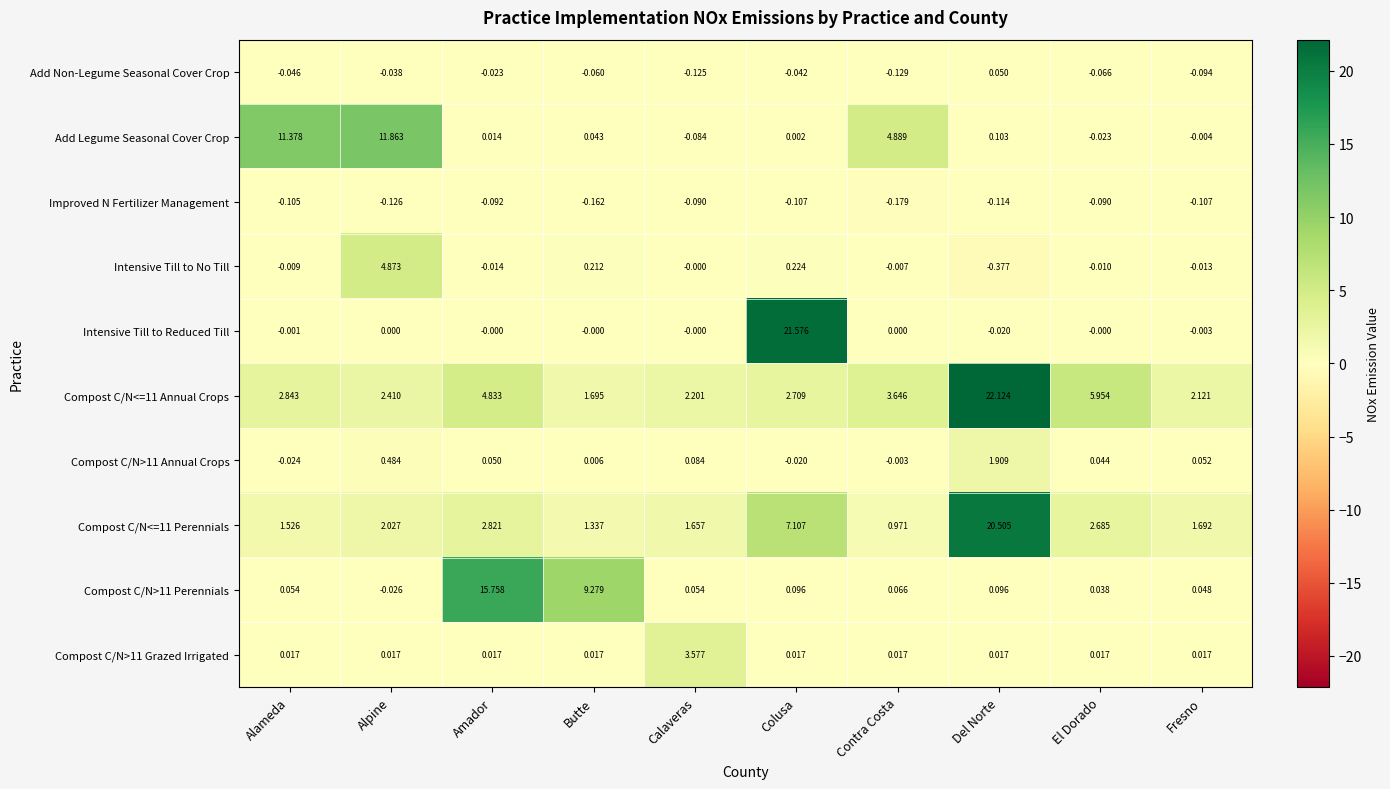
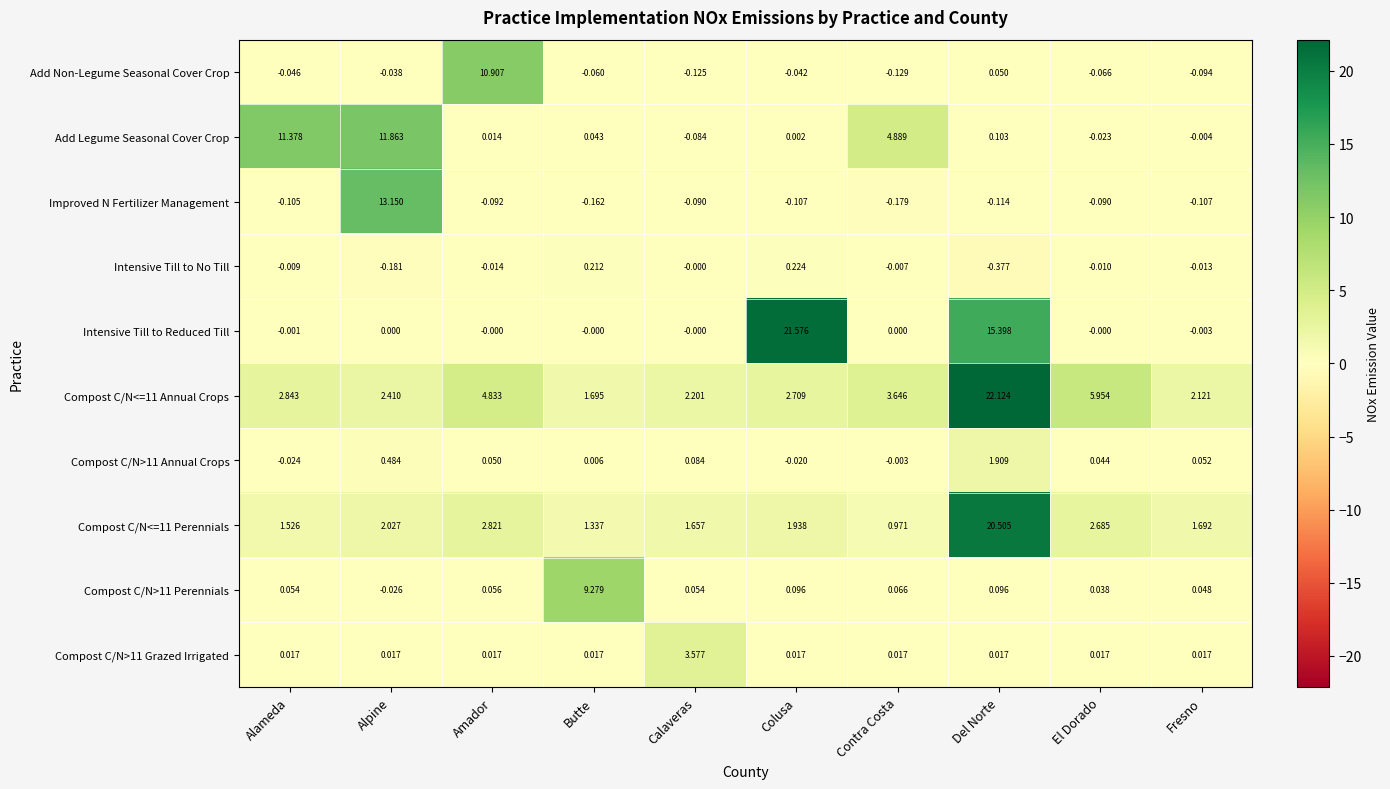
  {
    "Add Non-Legume Seasonal Cover Crop": {
      "Alameda": -0.046,
      "Alpine": -0.038,
-     "Amador": -0.023,
+     "Amador": 10.907,
      "Butte": -0.060,
      "Calaveras": -0.125,
      "Colusa": -0.042,
      "Contra Costa": -0.129,
      "Del Norte": 0.050,
      "El Dorado": -0.066,
      "Fresno": -0.094
    },
    "Add Legume Seasonal Cover Crop": {
      "Alameda": 11.378,
      "Alpine": 11.863,
      "Amador": 0.014,
      "Butte": 0.043,
      "Calaveras": -0.084,
      "Colusa": 0.002,
      "Contra Costa": 4.889,
      "Del Norte": 0.103,
      "El Dorado": -0.023,
      "Fresno": -0.004
    },
    "Improved N Fertilizer Management": {
      "Alameda": -0.105,
-     "Alpine": -0.126,
+     "Alpine": 13.150,
      "Amador": -0.092,
      "Butte": -0.162,
      "Calaveras": -0.090,
      "Colusa": -0.107,
      "Contra Costa": -0.179,
      "Del Norte": -0.114,
      "El Dorado": -0.090,
      "Fresno": -0.107
    },
    "Intensive Till to No Till": {
      "Alameda": -0.009,
-     "Alpine": 4.873,
+     "Alpine": -0.181,
      "Amador": -0.014,
      "Butte": 0.212,
      "Calaveras": -0.000,
      "Colusa": 0.224,
      "Contra Costa": -0.007,
      "Del Norte": -0.377,
      "El Dorado": -0.010,
      "Fresno": -0.013
    },
    "Intensive Till to Reduced Till": {
      "Alameda": -0.001,
      "Alpine": 0.000,
      "Amador": -0.000,
      "Butte": -0.000,
      "Calaveras": -0.000,
      "Colusa": 21.576,
      "Contra Costa": 0.000,
-     "Del Norte": -0.020,
+     "Del Norte": 15.398,
      "El Dorado": -0.000,
      "Fresno": -0.003
    },
    "Compost C/N<=11 Annual Crops": {
      "Alameda": 2.843,
      "Alpine": 2.410,
      "Amador": 4.833,
      "Butte": 1.695,
      "Calaveras": 2.201,
      "Colusa": 2.709,
      "Contra Costa": 3.646,
      "Del Norte": 22.124,
      "El Dorado": 5.954,
      "Fresno": 2.121
    },
    "Compost C/N>11 Annual Crops": {
      "Alameda": -0.024,
      "Alpine": 0.484,
      "Amador": 0.050,
      "Butte": 0.006,
      "Calaveras": 0.084,
      "Colusa": -0.020,
      "Contra Costa": -0.003,
      "Del Norte": 1.909,
      "El Dorado": 0.044,
      "Fresno": 0.052
    },
    "Compost C/N<=11 Perennials": {
      "Alameda": 1.526,
      "Alpine": 2.027,
      "Amador": 2.821,
      "Butte": 1.337,
      "Calaveras": 1.657,
-     "Colusa": 7.107,
+     "Colusa": 1.938,
      "Contra Costa": 0.971,
      "Del Norte": 20.505,
      "El Dorado": 2.685,
      "Fresno": 1.692
    },
    "Compost C/N>11 Perennials": {
      "Alameda": 0.054,
      "Alpine": -0.026,
-     "Amador": 15.758,
+     "Amador": 0.056,
      "Butte": 9.279,
      "Calaveras": 0.054,
      "Colusa": 0.096,
      "Contra Costa": 0.066,
      "Del Norte": 0.096,
      "El Dorado": 0.038,
      "Fresno": 0.048
    },
    "Compost C/N>11 Grazed Irrigated": {
      "Alameda": 0.017,
      "Alpine": 0.017,
      "Amador": 0.017,
      "Butte": 0.017,
      "Calaveras": 3.577,
      "Colusa": 0.017,
      "Contra Costa": 0.017,
      "Del Norte": 0.017,
      "El Dorado": 0.017,
      "Fresno": 0.017
    }
  }
